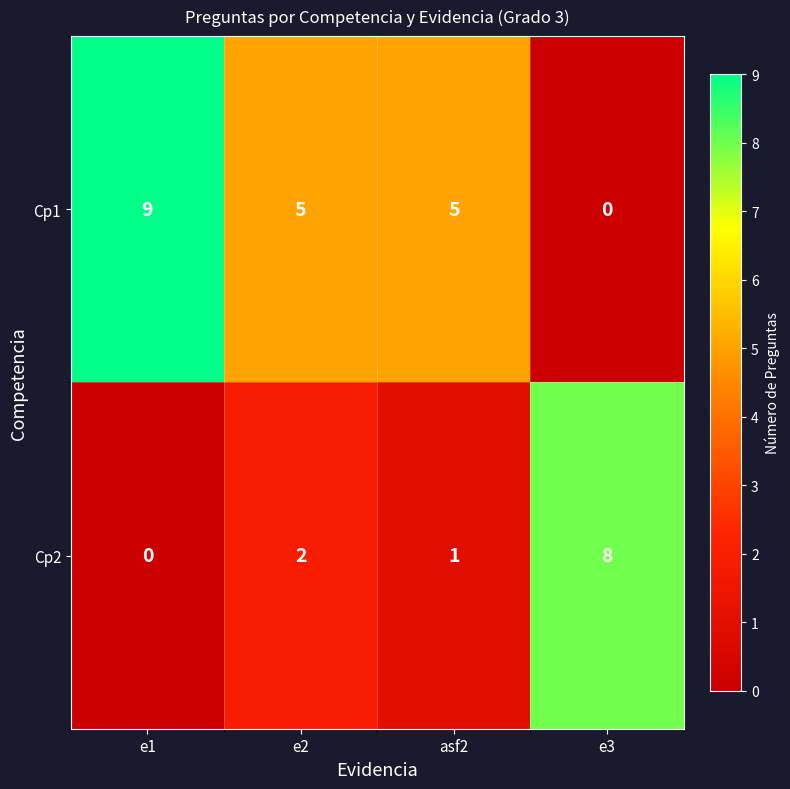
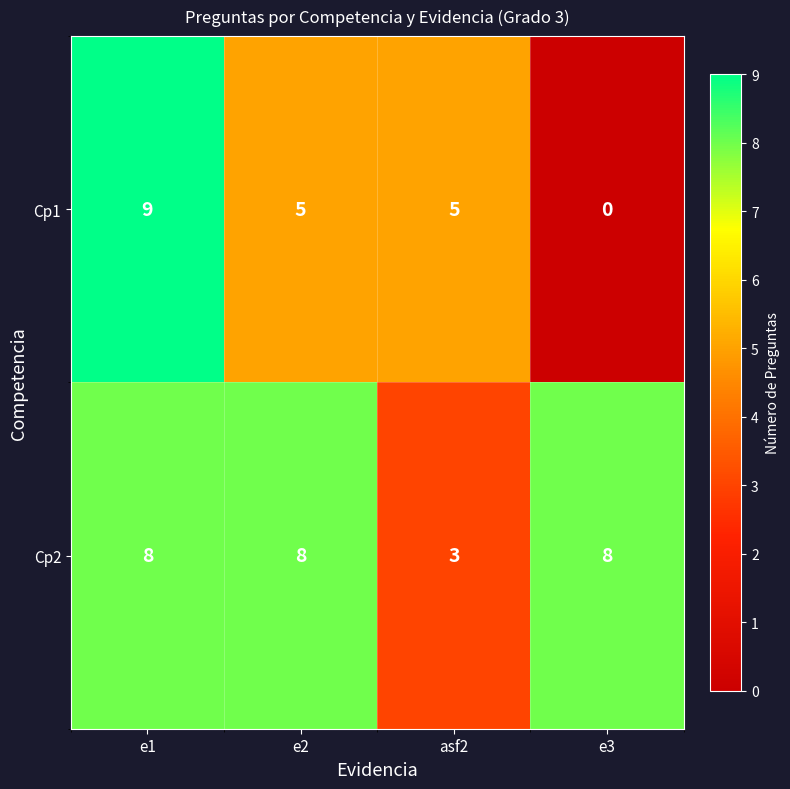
  {
    "Cp1": {
      "e1": 9,
      "e2": 5,
      "asf2": 5,
      "e3": 0
    },
    "Cp2": {
-     "e1": 0,
-     "e2": 2,
-     "asf2": 1,
+     "e1": 8,
+     "e2": 8,
+     "asf2": 3,
      "e3": 8
    }
  }
